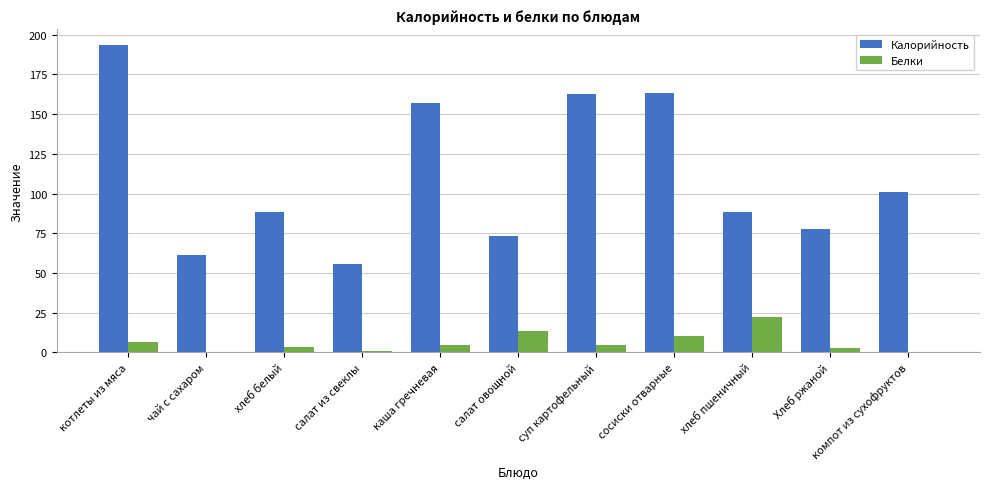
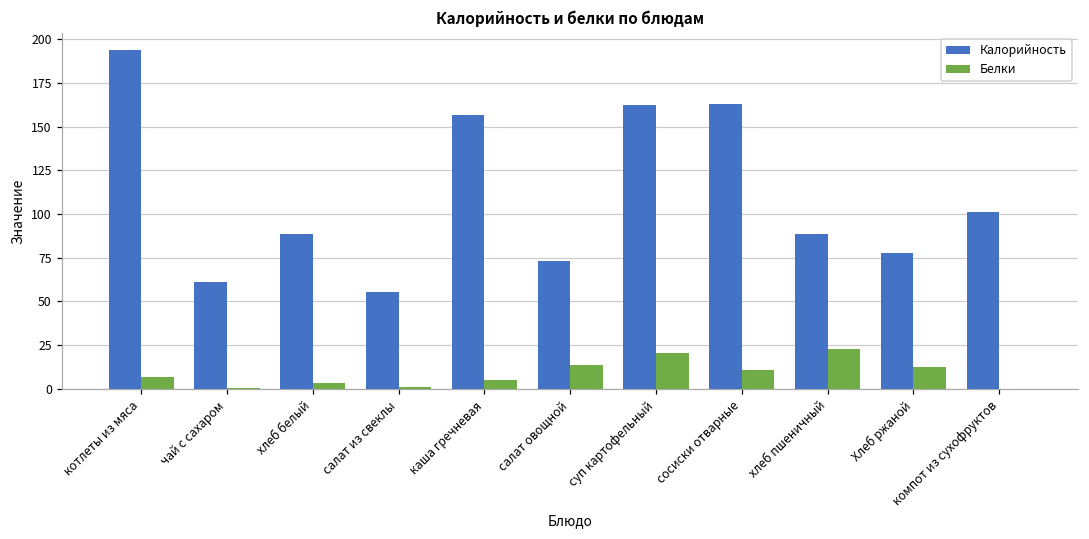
  {
    "Калорийность": {
      "котлеты из мяса": 194,
      "чай с сахаром": 61,
      "хлеб белый": 89,
      "салат из свеклы": 56,
      "каша гречневая": 157,
      "салат овощной": 73,
      "суп картофельный": 162,
      "сосиски отварные": 163,
      "хлеб пшеничный": 89,
      "Хлеб ржаной": 78,
      "компот из сухофруктов": 101
    },
    "Белки": {
      "котлеты из мяса": 7,
      "хлеб белый": 3,
      "каша гречневая": 5,
      "салат овощной": 13,
-     "суп картофельный": 5,
+     "суп картофельный": 20,
      "сосиски отварные": 11,
      "хлеб пшеничный": 23,
-     "Хлеб ржаной": 3
+     "Хлеб ржаной": 13
    }
  }
